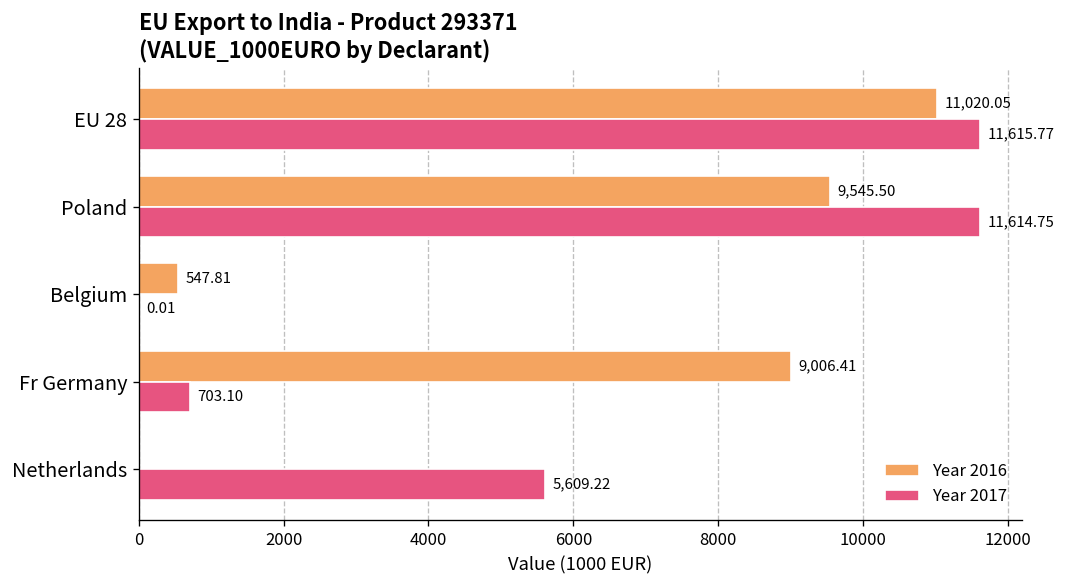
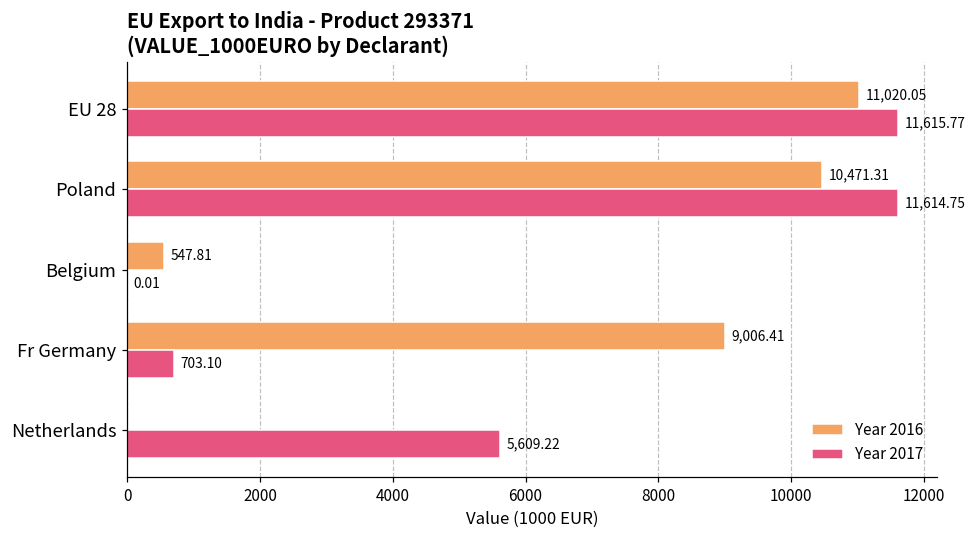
  {
    "Year 2016": {
      "EU 28": "11,020.05",
-     "Poland": "9,545.50",
+     "Poland": "10,471.31",
      "Belgium": "547.81",
      "Fr Germany": "9,006.41"
    },
    "Year 2017": {
      "EU 28": "11,615.77",
      "Poland": "11,614.75",
      "Belgium": "0.01",
      "Fr Germany": "703.10",
      "Netherlands": "5,609.22"
    }
  }
